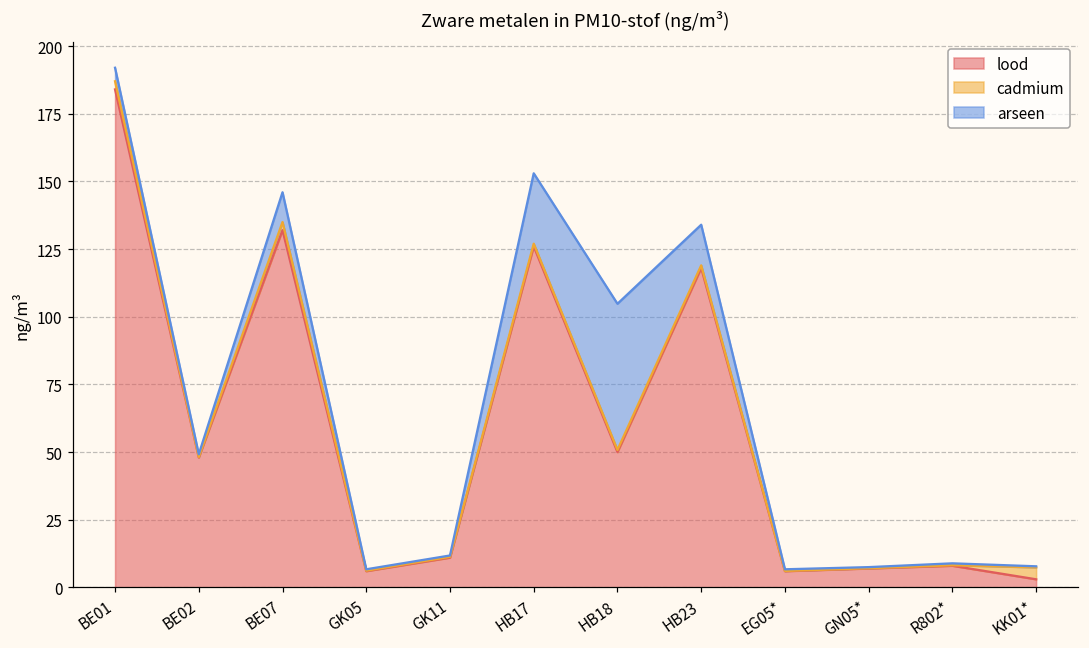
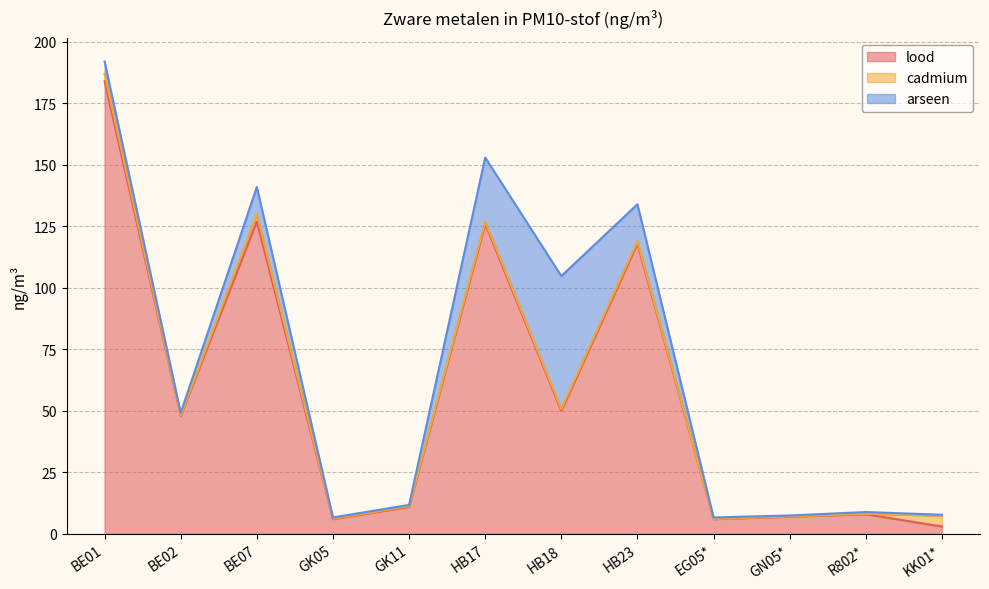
  {
    "lood": {
      "BE01": 184,
-     "BE07": 132,
+     "BE07": 127,
      "KK01*": 3
    },
    "cadmium": {
      "BE01": 3,
      "BE07": 3
    },
    "arseen": {
      "BE01": 5,
      "BE07": 11,
      "HB17": 26,
      "HB18": 54,
      "HB23": 15
    }
  }
